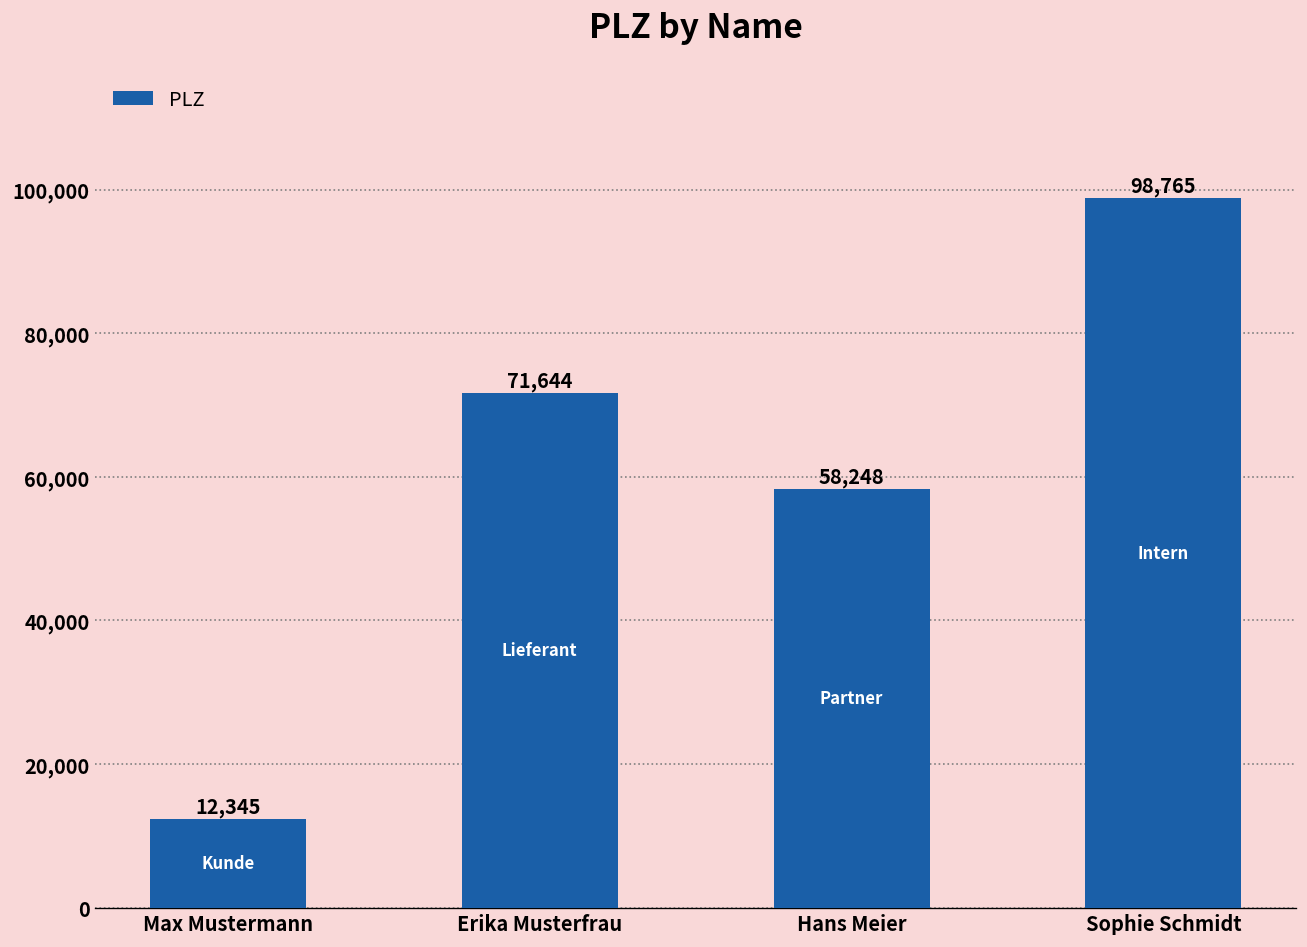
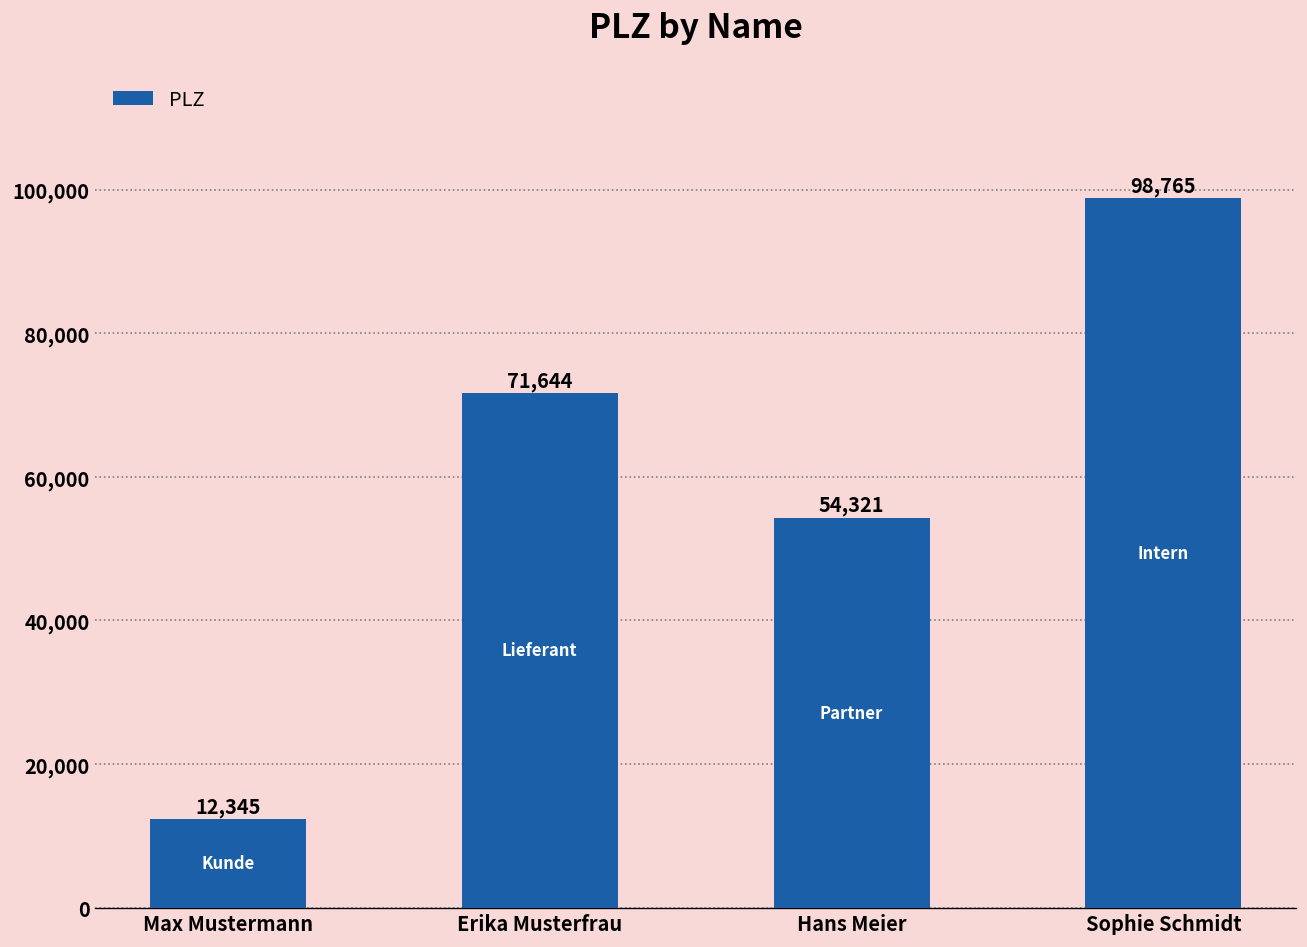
  {
    "Max Mustermann": "12,345",
    "Erika Musterfrau": "71,644",
-   "Hans Meier": "58,248",
+   "Hans Meier": "54,321",
    "Sophie Schmidt": "98,765"
  }
